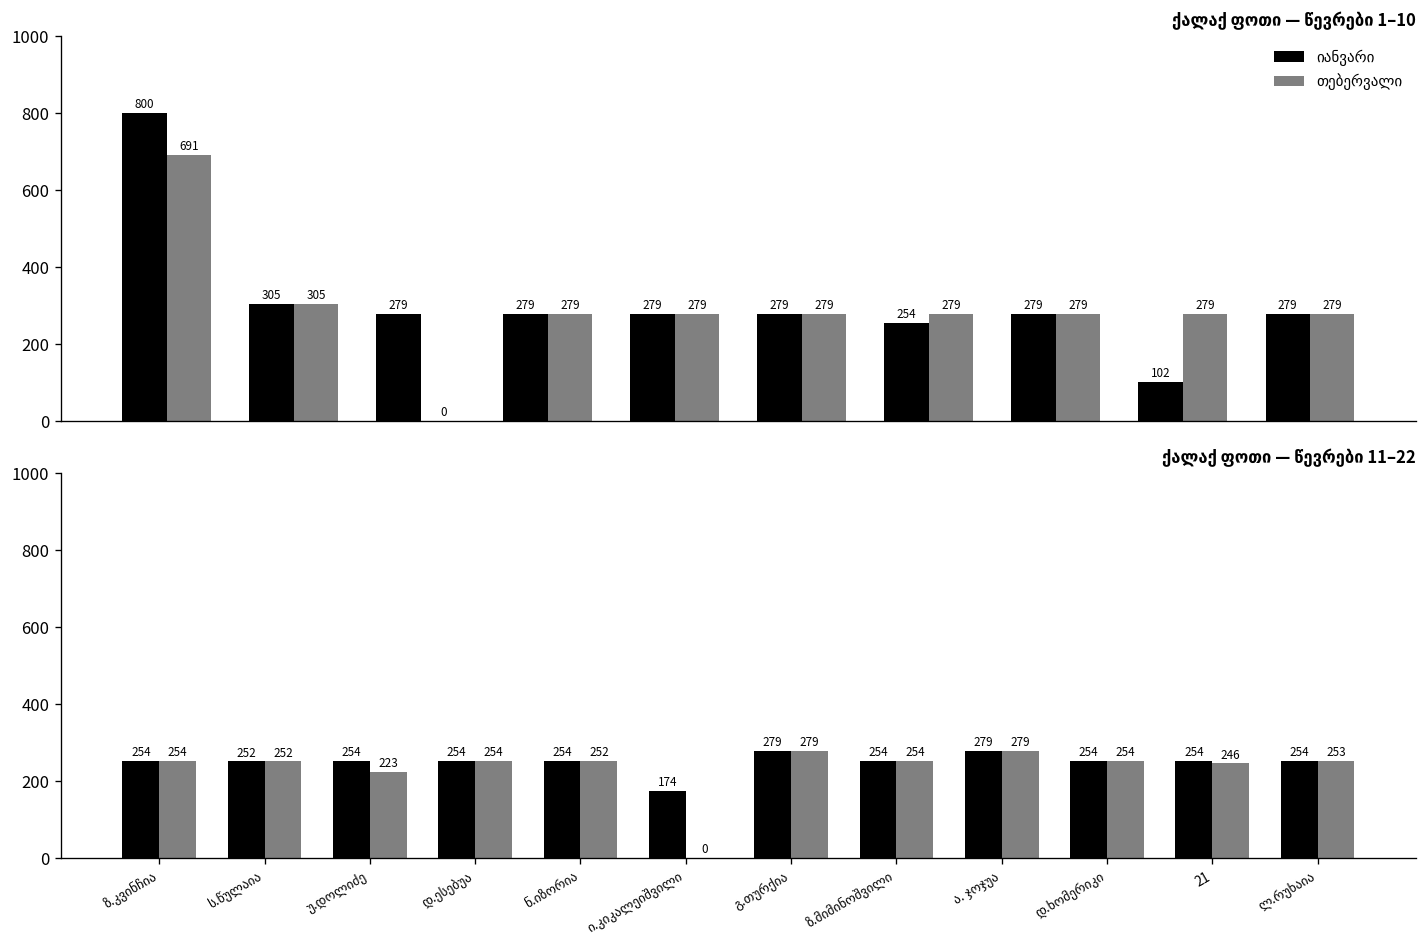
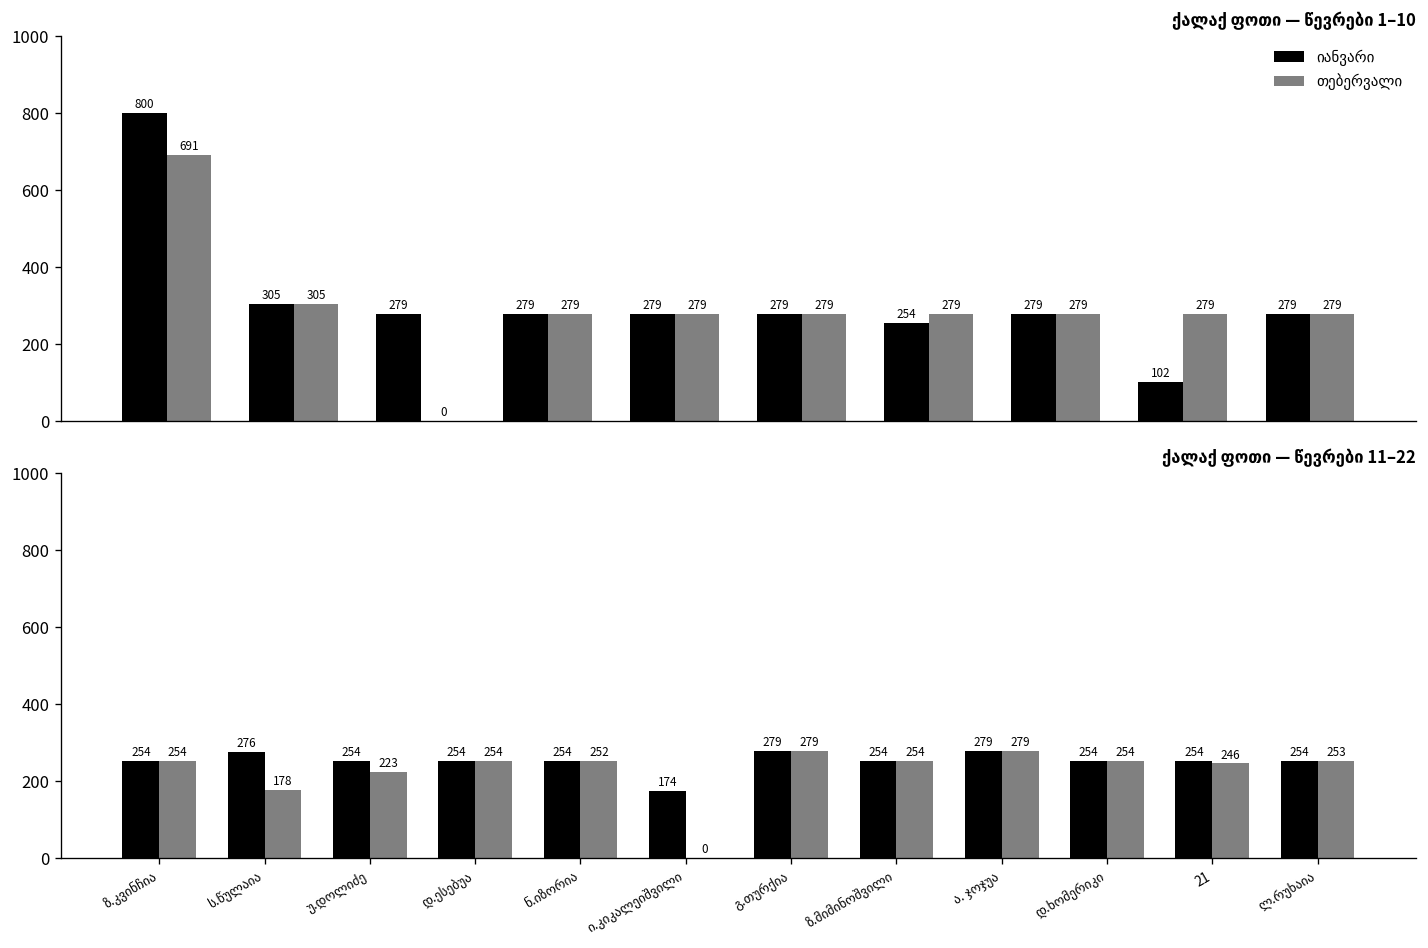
  {
    "ქალაქ ფოთი — წევრები 11–22": {
      "იანვარი": {
        "ზ.კვინჩია": 254,
-       "ს.წულაია": 252,
+       "ს.წულაია": 276,
        "უ.დოლიძე": 254,
        "დ.ესებუა": 254,
        "ნ.იზორია": 254,
        "ი.კიკალეიშვილი": 174,
        "გ.თურქია": 279,
        "ზ.მიმინოშვილი": 254,
        "ა. ჯოჯუა": 279,
        "დ.ხომერიკი": 254,
        "21": 254,
        "ლ.რუხაია": 254
      },
      "თებერვალი": {
        "ზ.კვინჩია": 254,
-       "ს.წულაია": 252,
+       "ს.წულაია": 178,
        "უ.დოლიძე": 223,
        "დ.ესებუა": 254,
        "ნ.იზორია": 252,
        "ი.კიკალეიშვილი": 0,
        "გ.თურქია": 279,
        "ზ.მიმინოშვილი": 254,
        "ა. ჯოჯუა": 279,
        "დ.ხომერიკი": 254,
        "21": 246,
        "ლ.რუხაია": 253
      }
    }
  }
